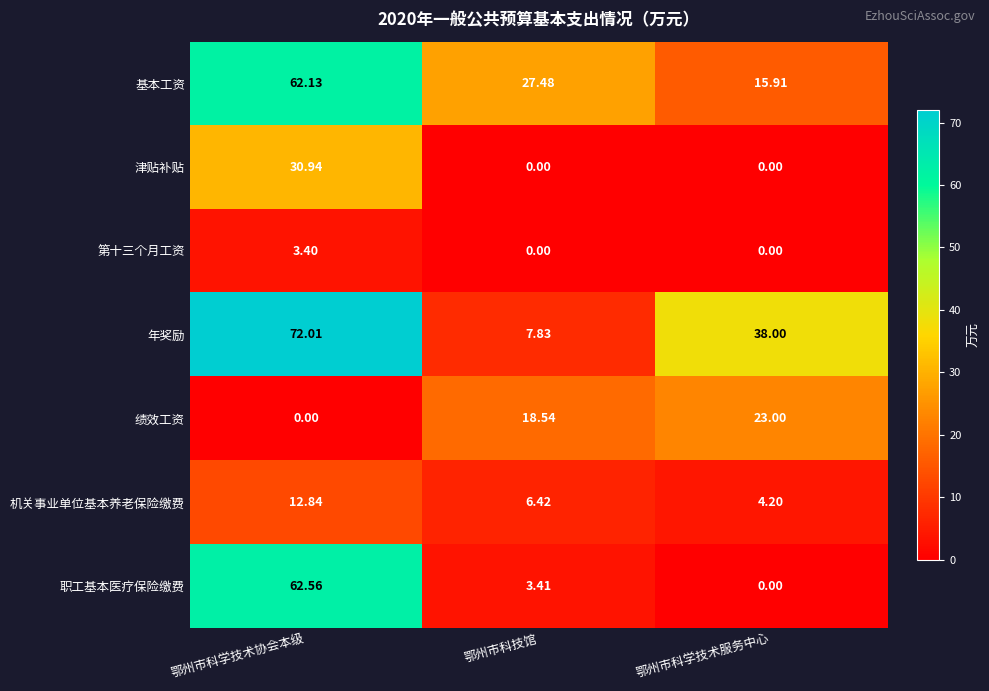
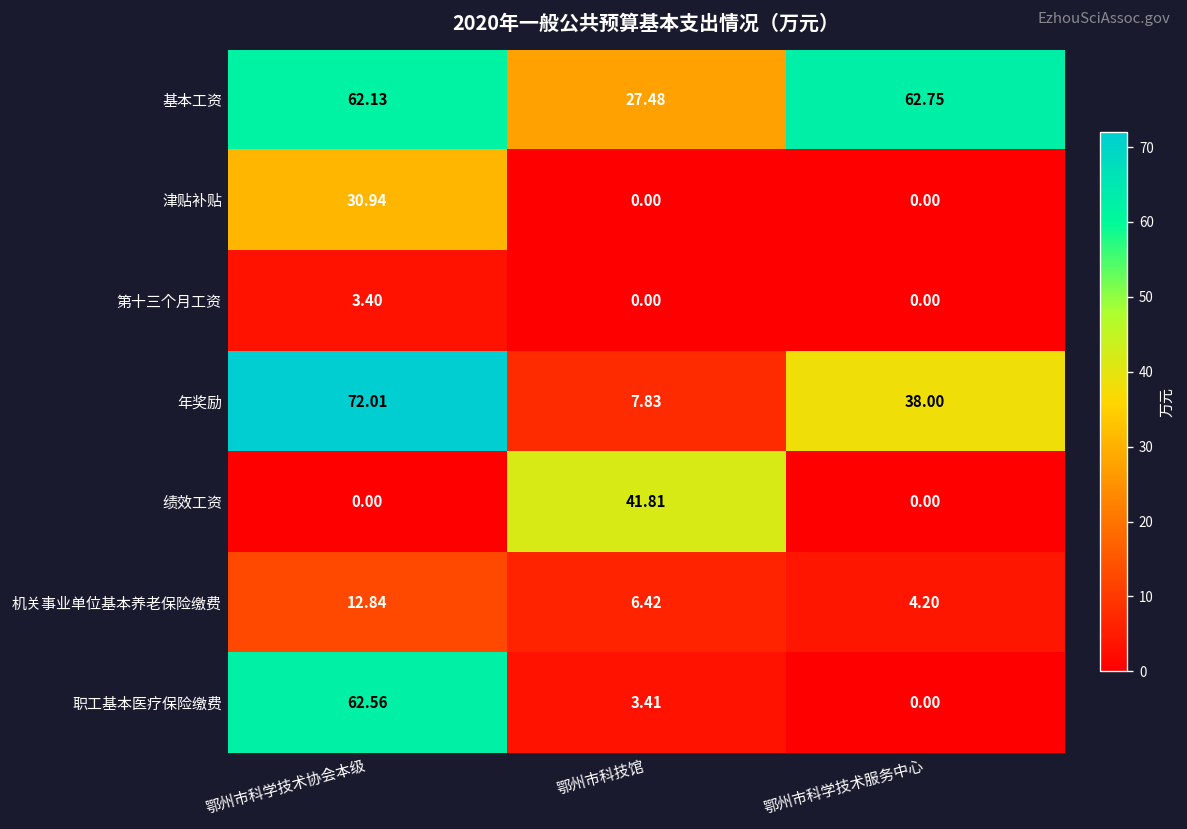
  {
    "基本工资": {
      "鄂州市科学技术协会本级": 62.13,
      "鄂州市科技馆": 27.48,
-     "鄂州市科学技术服务中心": 15.91
+     "鄂州市科学技术服务中心": 62.75
    },
    "津贴补贴": {
      "鄂州市科学技术协会本级": 30.94,
      "鄂州市科技馆": 0.00,
      "鄂州市科学技术服务中心": 0.00
    },
    "第十三个月工资": {
      "鄂州市科学技术协会本级": 3.40,
      "鄂州市科技馆": 0.00,
      "鄂州市科学技术服务中心": 0.00
    },
    "年奖励": {
      "鄂州市科学技术协会本级": 72.01,
      "鄂州市科技馆": 7.83,
      "鄂州市科学技术服务中心": 38.00
    },
    "绩效工资": {
      "鄂州市科学技术协会本级": 0.00,
-     "鄂州市科技馆": 18.54,
-     "鄂州市科学技术服务中心": 23.00
+     "鄂州市科技馆": 41.81,
+     "鄂州市科学技术服务中心": 0.00
    },
    "机关事业单位基本养老保险缴费": {
      "鄂州市科学技术协会本级": 12.84,
      "鄂州市科技馆": 6.42,
      "鄂州市科学技术服务中心": 4.20
    },
    "职工基本医疗保险缴费": {
      "鄂州市科学技术协会本级": 62.56,
      "鄂州市科技馆": 3.41,
      "鄂州市科学技术服务中心": 0.00
    }
  }
